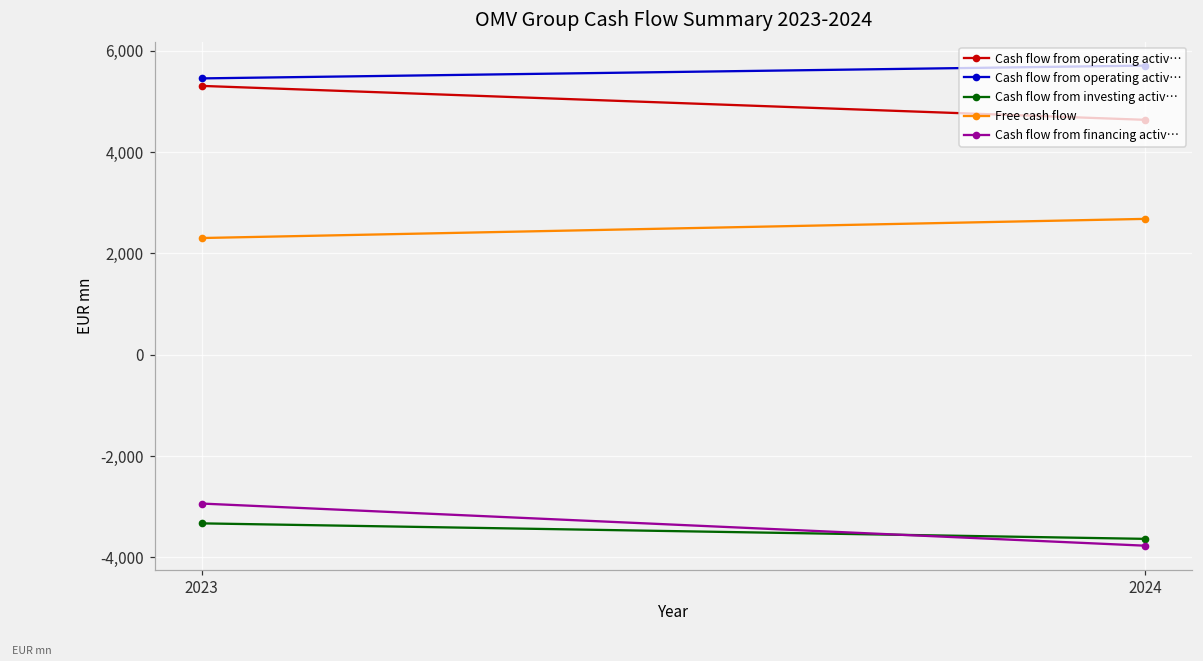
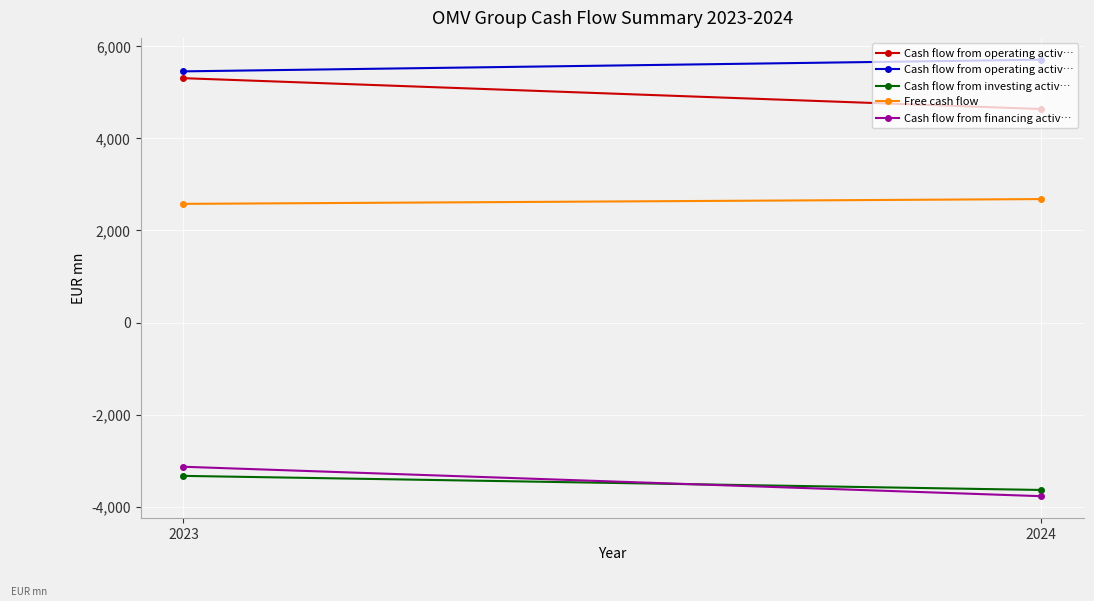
  {
    "Cash flow from investing activ…": {
      "2023": "-3,300",
      "2024": "-3,600"
    },
    "Free cash flow": {
-     "2023": "2,300",
+     "2023": "2,600",
      "2024": "2,700"
    },
    "Cash flow from financing activ…": {
-     "2023": "-2,900",
+     "2023": "-3,100",
      "2024": "-3,800"
    }
  }
